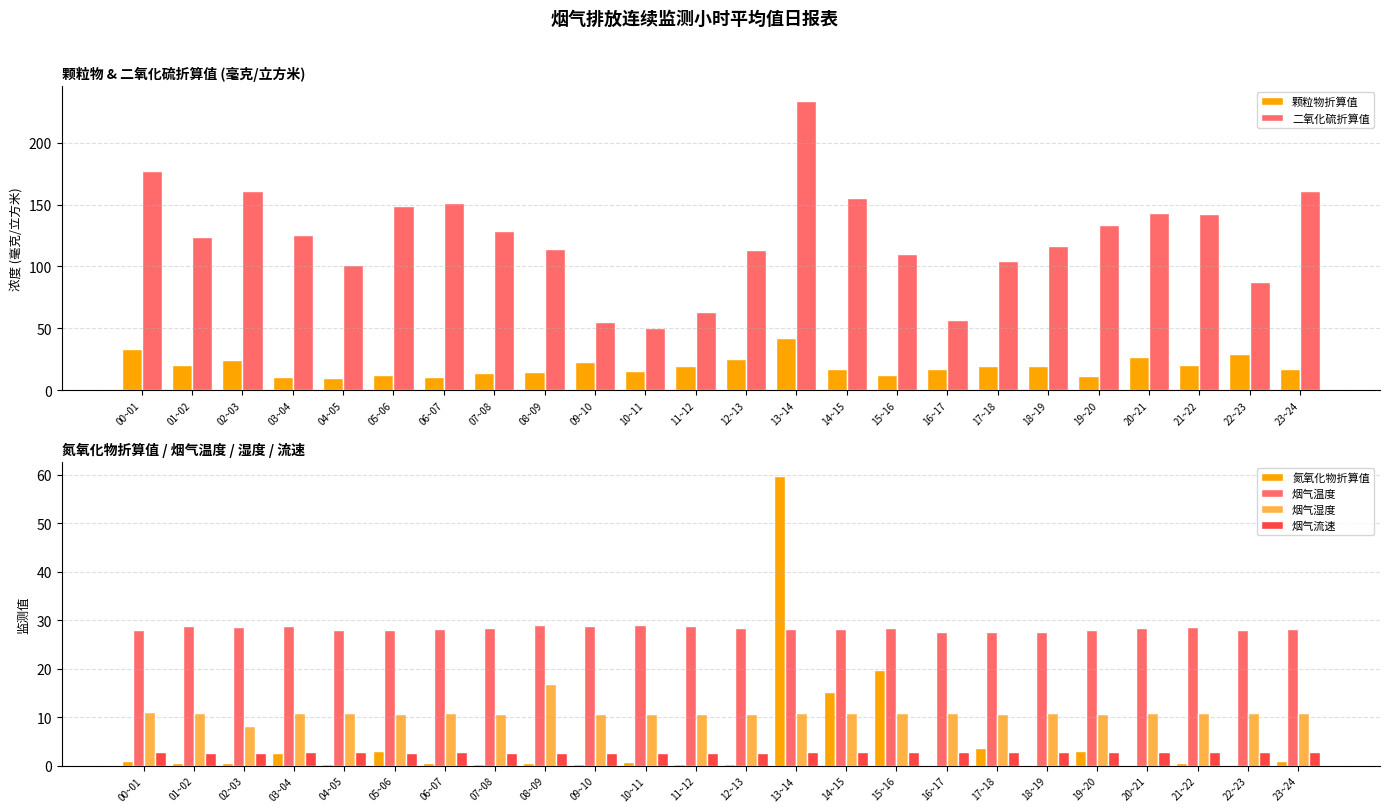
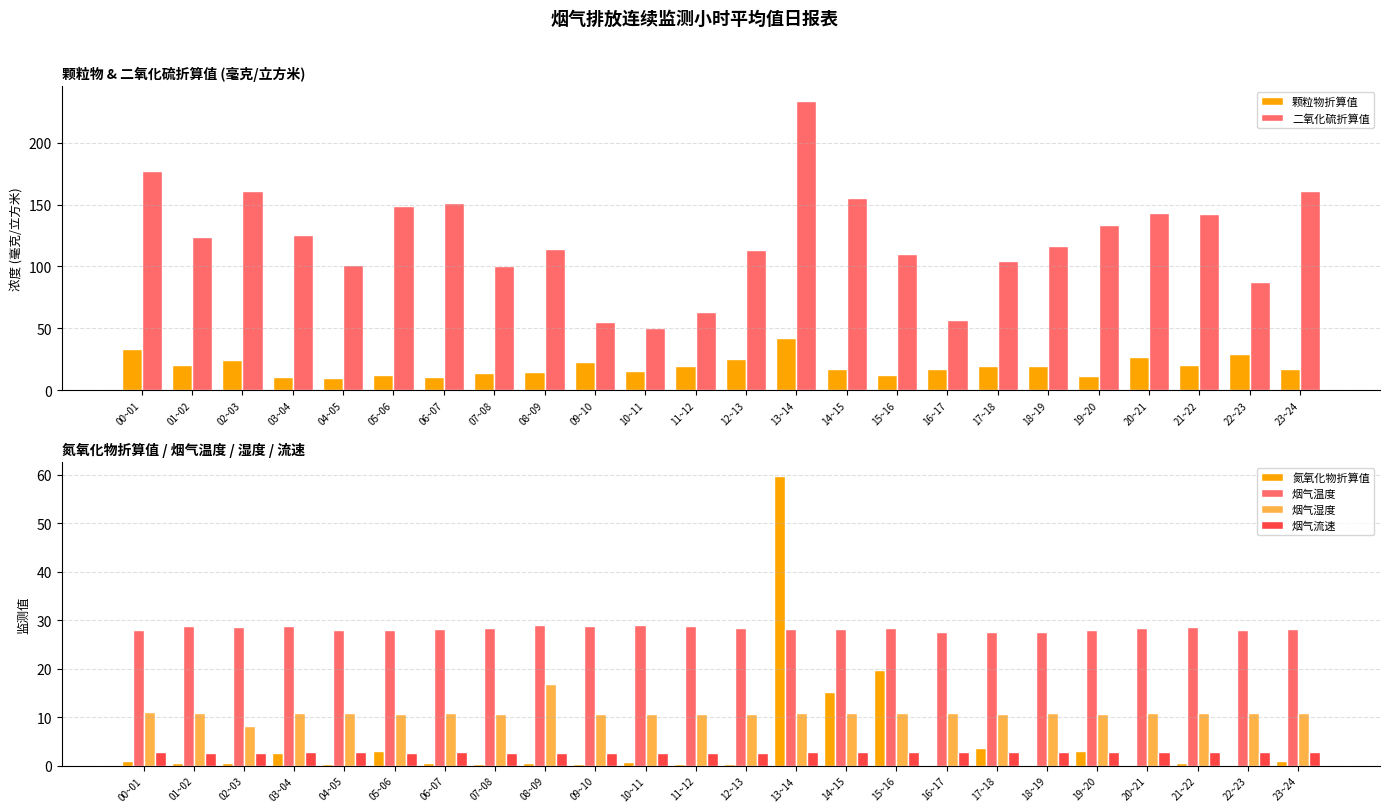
  {
    "颗粒物 & 二氧化硫折算值 (毫克/立方米)": {
      "颗粒物折算值": {
        "00~01": 34,
        "01~02": 21,
        "02~03": 24,
        "03~04": 11,
        "04~05": 10,
        "05~06": 12,
        "06~07": 11,
        "07~08": 14,
        "08~09": 15,
        "09~10": 23,
        "10~11": 15,
        "11~12": 19,
        "12~13": 25,
        "13~14": 43,
        "14~15": 17,
        "15~16": 12,
        "16~17": 18,
        "17~18": 20,
        "18~19": 20,
        "19~20": 12,
        "20~21": 27,
        "21~22": 21,
        "22~23": 29,
        "23~24": 17
      },
      "二氧化硫折算值": {
        "00~01": 177,
        "01~02": 124,
        "02~03": 161,
        "03~04": 125,
        "04~05": 101,
        "05~06": 149,
        "06~07": 151,
-       "07~08": 129,
+       "07~08": 100,
        "08~09": 114,
        "09~10": 55,
        "10~11": 50,
        "11~12": 63,
        "12~13": 114,
        "13~14": 234,
        "14~15": 155,
        "15~16": 110,
        "16~17": 57,
        "17~18": 105,
        "18~19": 117,
        "19~20": 134,
        "20~21": 143,
        "21~22": 142,
        "22~23": 88,
        "23~24": 161
      }
    },
    "氮氧化物折算值 / 烟气温度 / 湿度 / 流速": {
      "氮氧化物折算值": {
        "00~01": 1,
        "01~02": 1,
        "02~03": 1,
        "03~04": 3,
        "05~06": 3,
        "06~07": 1,
        "10~11": 1,
        "13~14": 60,
        "14~15": 15,
        "15~16": 20,
        "17~18": 4,
        "19~20": 3,
        "21~22": 1,
        "23~24": 1
      },
      "烟气湿度": {
        "00~01": 11,
        "01~02": 11,
        "02~03": 8,
        "03~04": 11,
        "04~05": 11,
        "05~06": 11,
        "06~07": 11,
        "07~08": 11,
        "08~09": 17,
        "09~10": 11,
        "10~11": 11,
        "11~12": 11,
        "12~13": 11,
        "13~14": 11,
        "14~15": 11,
        "15~16": 11,
        "16~17": 11,
        "17~18": 11,
        "18~19": 11,
        "19~20": 11,
        "20~21": 11,
        "21~22": 11,
        "22~23": 11,
        "23~24": 11
      }
    }
  }
